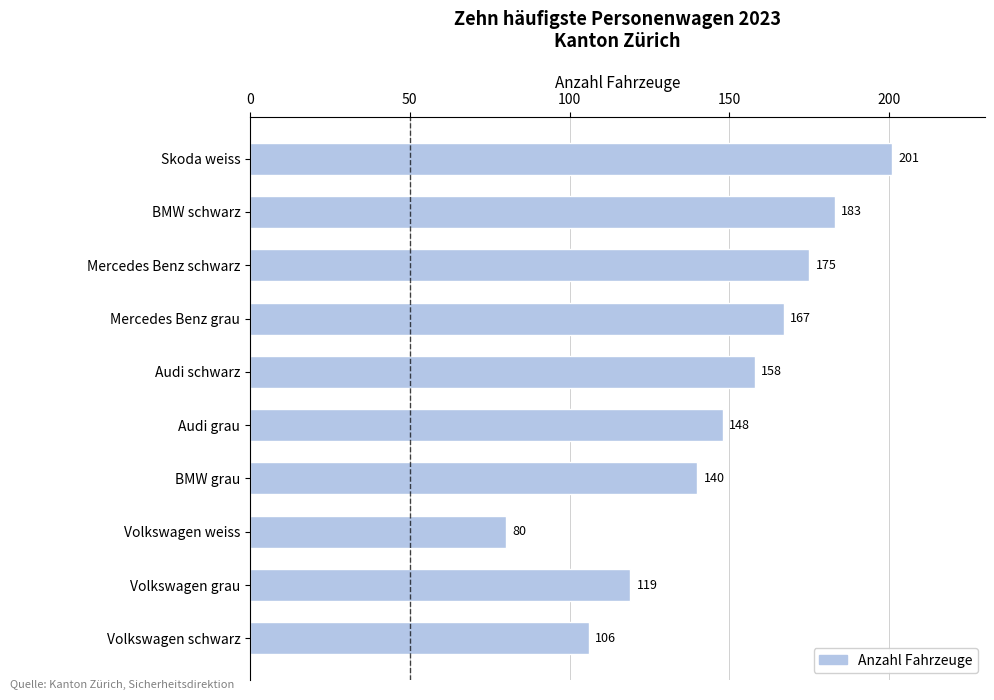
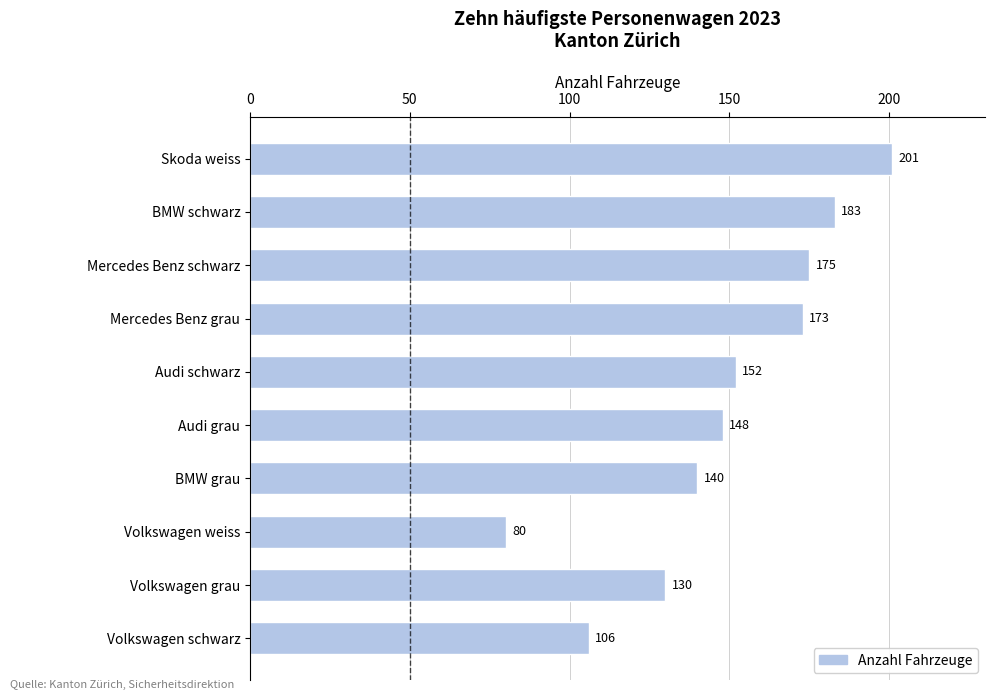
  {
    "Skoda weiss": 201,
    "BMW schwarz": 183,
    "Mercedes Benz schwarz": 175,
-   "Mercedes Benz grau": 167,
-   "Audi schwarz": 158,
+   "Mercedes Benz grau": 173,
+   "Audi schwarz": 152,
    "Audi grau": 148,
    "BMW grau": 140,
    "Volkswagen weiss": 80,
-   "Volkswagen grau": 119,
+   "Volkswagen grau": 130,
    "Volkswagen schwarz": 106
  }
